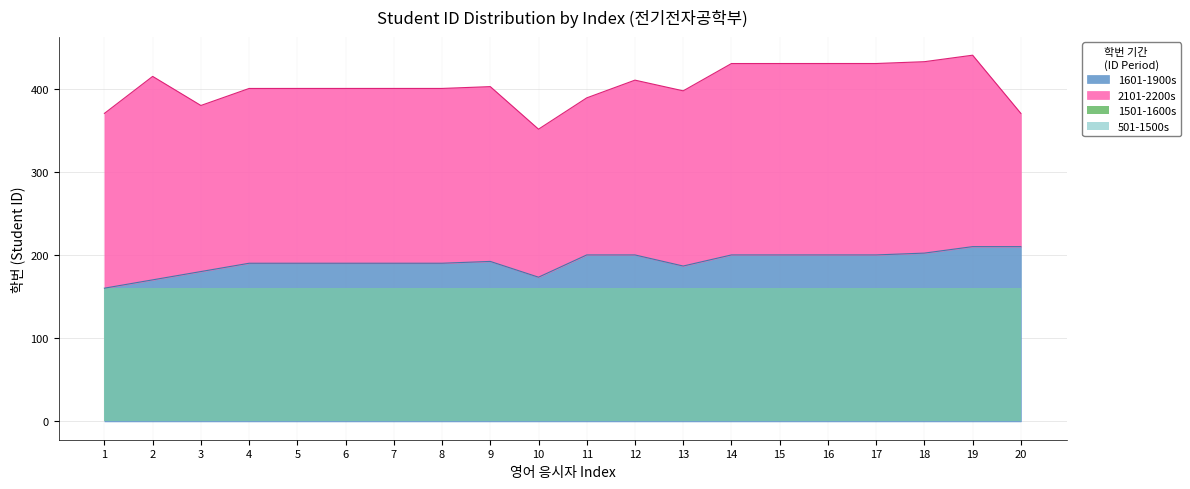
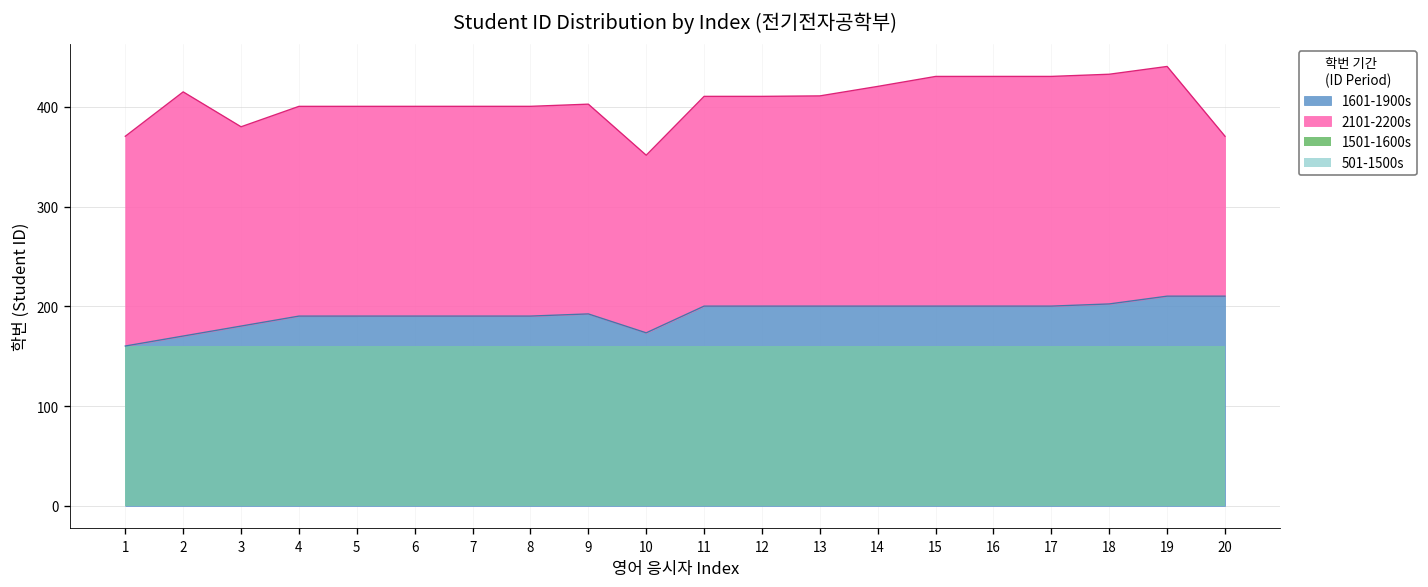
  {
    "1601-1900s": {
      "2": 170,
      "3": 180,
      "4": 190,
      "5": 190,
      "6": 190,
      "7": 190,
      "8": 190,
      "9": 190,
      "10": 170,
      "11": 200,
      "12": 200,
-     "13": 190,
+     "13": 200,
      "14": 200,
      "15": 200,
      "16": 200,
      "17": 200,
      "18": 200,
      "19": 210,
      "20": 210
    },
    "2101-2200s": {
      "1": 210,
      "2": 240,
      "3": 200,
      "4": 210,
      "5": 210,
      "6": 210,
      "7": 210,
      "8": 210,
      "9": 210,
      "10": 180,
-     "11": 190,
+     "11": 210,
      "12": 210,
      "13": 210,
-     "14": 230,
+     "14": 220,
      "15": 230,
      "16": 230,
      "17": 230,
      "18": 230,
      "19": 230,
      "20": 160
    },
    "501-1500s": {
      "2": 160,
      "3": 160,
      "4": 160,
      "5": 160,
      "6": 160,
      "7": 160,
      "8": 160,
      "9": 160,
      "10": 160,
      "11": 160,
      "12": 160,
      "13": 160,
      "14": 160,
      "15": 160,
      "16": 160,
      "17": 160,
      "18": 160,
      "19": 160,
      "20": 160
    }
  }
